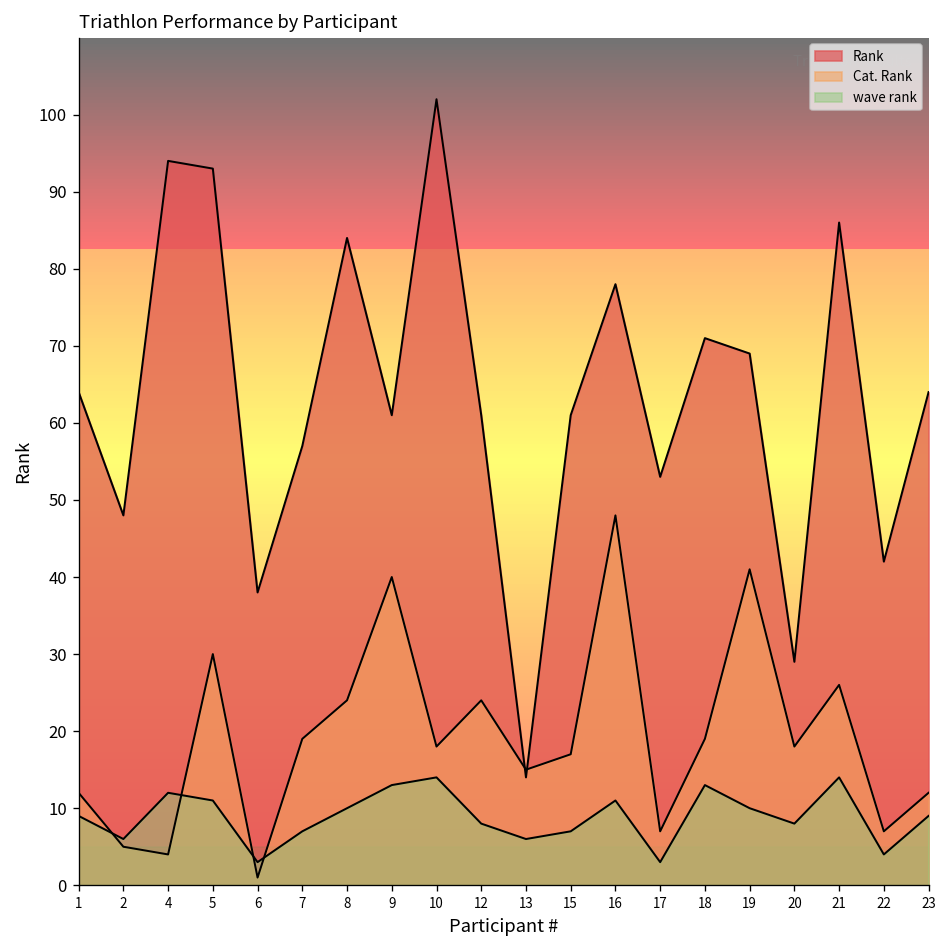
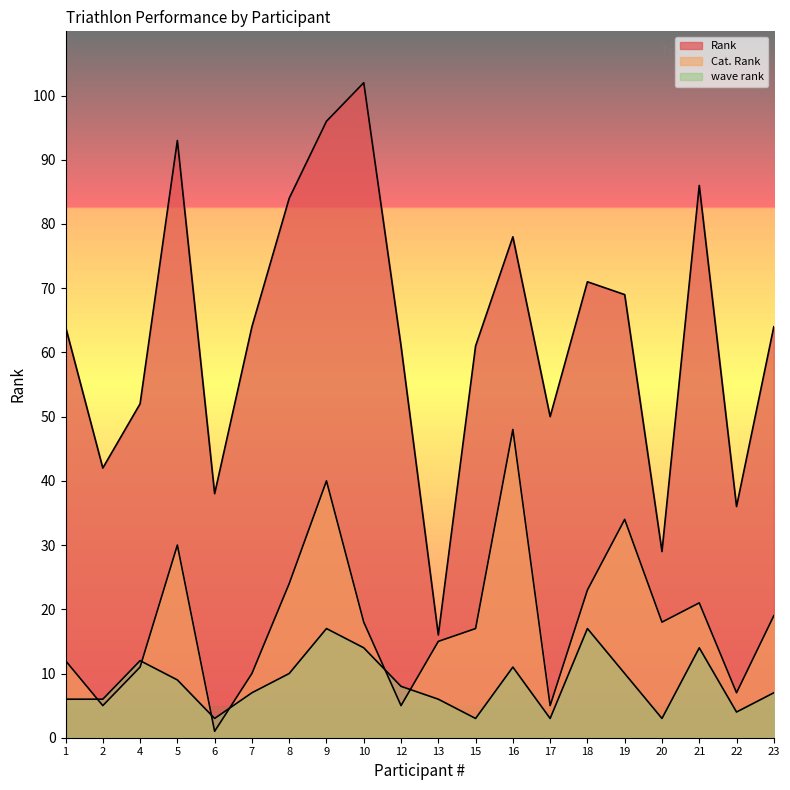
  {
    "Rank": {
      "1": 64,
-     "2": 48,
-     "4": 94,
+     "2": 42,
+     "4": 52,
      "5": 93,
      "6": 38,
-     "7": 57,
+     "7": 64,
      "8": 84,
-     "9": 61,
+     "9": 96,
      "10": 102,
      "12": 61,
-     "13": 14,
+     "13": 16,
      "15": 61,
      "16": 78,
-     "17": 53,
+     "17": 50,
      "18": 71,
      "19": 69,
      "20": 29,
      "21": 86,
-     "22": 42,
+     "22": 36,
      "23": 64
    },
    "Cat. Rank": {
      "1": 12,
      "2": 5,
-     "4": 4,
+     "4": 11,
      "5": 30,
      "6": 1,
-     "7": 19,
+     "7": 10,
      "8": 24,
      "9": 40,
      "10": 18,
-     "12": 24,
+     "12": 5,
      "13": 15,
      "15": 17,
      "16": 48,
-     "17": 7,
-     "18": 19,
-     "19": 41,
+     "17": 5,
+     "18": 23,
+     "19": 34,
      "20": 18,
-     "21": 26,
+     "21": 21,
      "22": 7,
-     "23": 12
+     "23": 19
    },
    "wave rank": {
-     "1": 9,
+     "1": 6,
      "2": 6,
      "4": 12,
-     "5": 11,
+     "5": 9,
      "6": 3,
      "7": 7,
      "8": 10,
-     "9": 13,
+     "9": 17,
      "10": 14,
      "12": 8,
      "13": 6,
-     "15": 7,
+     "15": 3,
      "16": 11,
      "17": 3,
-     "18": 13,
+     "18": 17,
      "19": 10,
-     "20": 8,
+     "20": 3,
      "21": 14,
      "22": 4,
-     "23": 9
+     "23": 7
    }
  }
